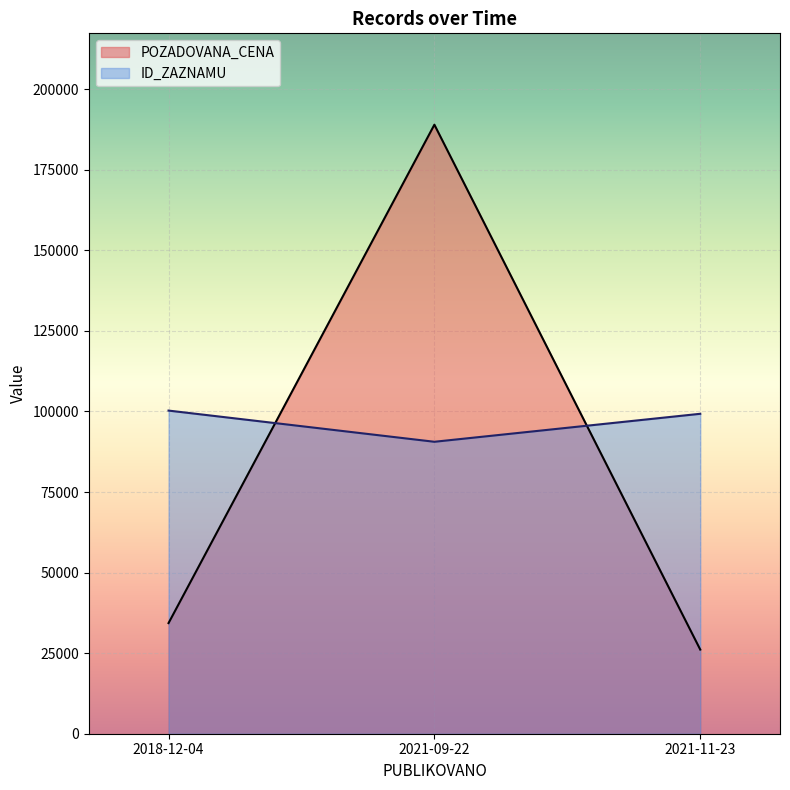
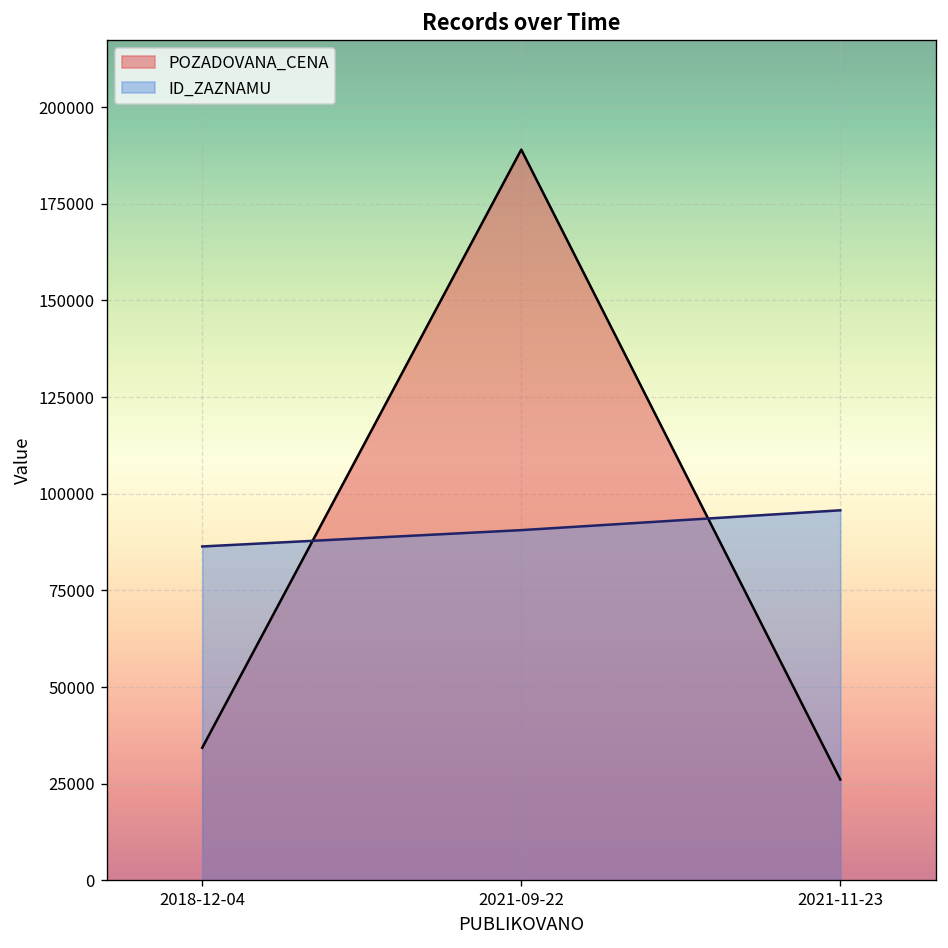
  {
    "POZADOVANA_CENA": {
      "2018-12-04": 34000,
      "2021-09-22": 189000,
      "2021-11-23": 26000
    },
    "ID_ZAZNAMU": {
-     "2018-12-04": 100000,
+     "2018-12-04": 86000,
      "2021-09-22": 91000,
-     "2021-11-23": 99000
+     "2021-11-23": 96000
    }
  }
